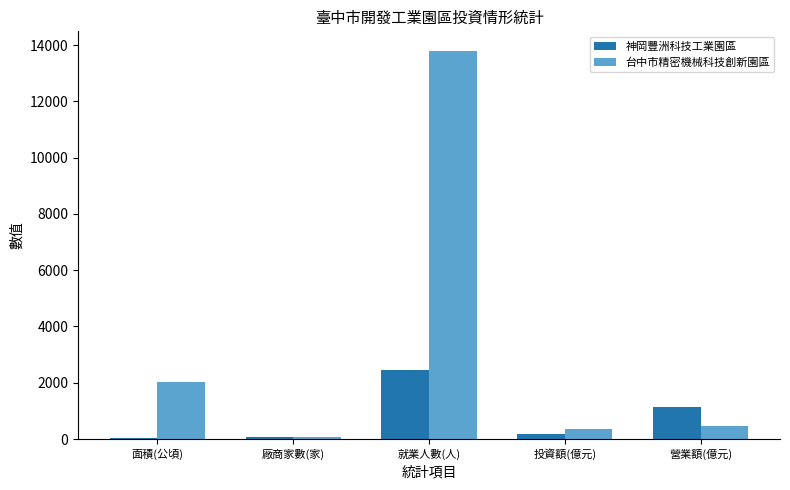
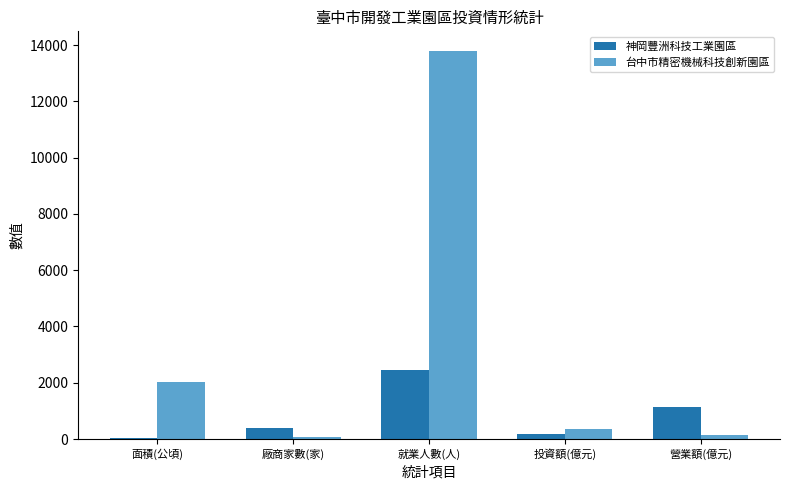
  {
    "神岡豐洲科技工業園區": {
-     "廠商家數(家)": 100,
+     "廠商家數(家)": 400,
      "就業人數(人)": 2400,
      "投資額(億元)": 200,
      "營業額(億元)": 1100
    },
    "台中市精密機械科技創新園區": {
      "面積(公頃)": 2000,
      "廠商家數(家)": 100,
      "就業人數(人)": 13800,
      "投資額(億元)": 300,
-     "營業額(億元)": 500
+     "營業額(億元)": 100
    }
  }
